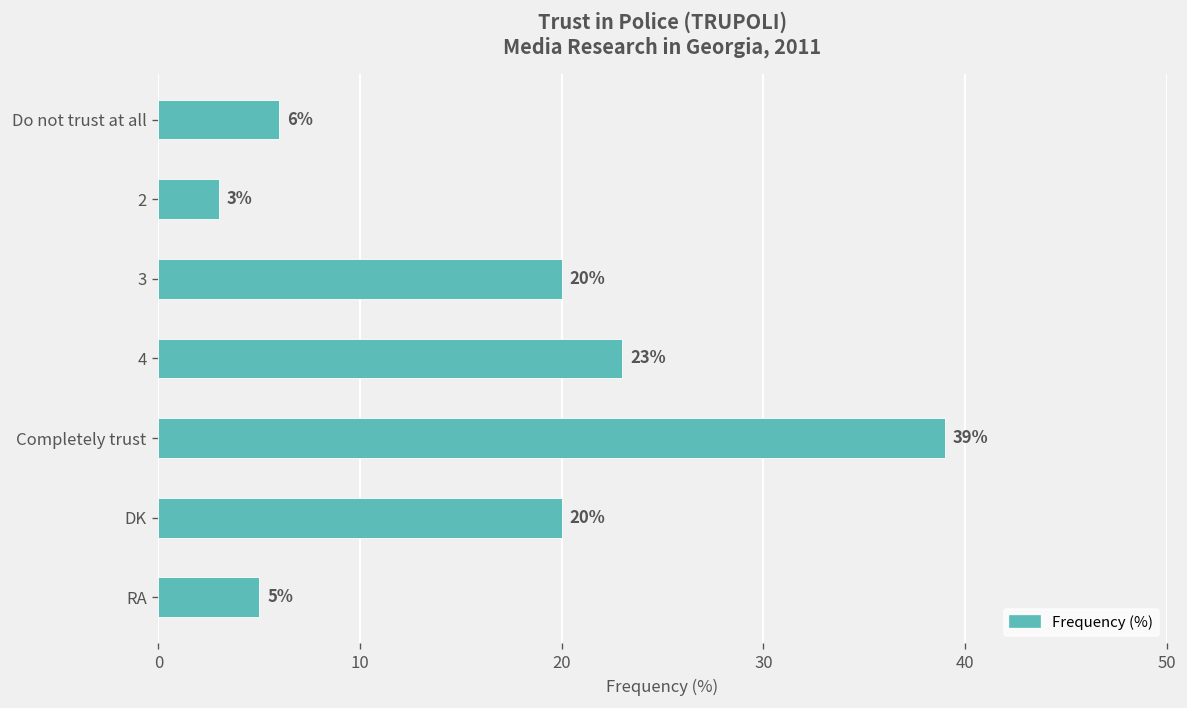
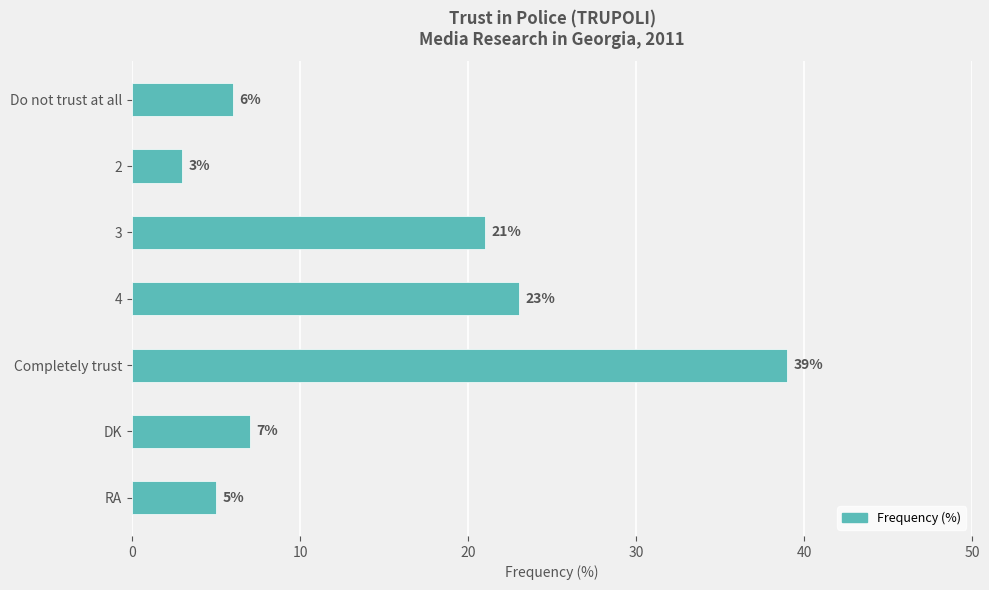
  {
    "Do not trust at all": "6%",
    "2": "3%",
-   "3": "20%",
+   "3": "21%",
    "4": "23%",
    "Completely trust": "39%",
-   "DK": "20%",
+   "DK": "7%",
    "RA": "5%"
  }
